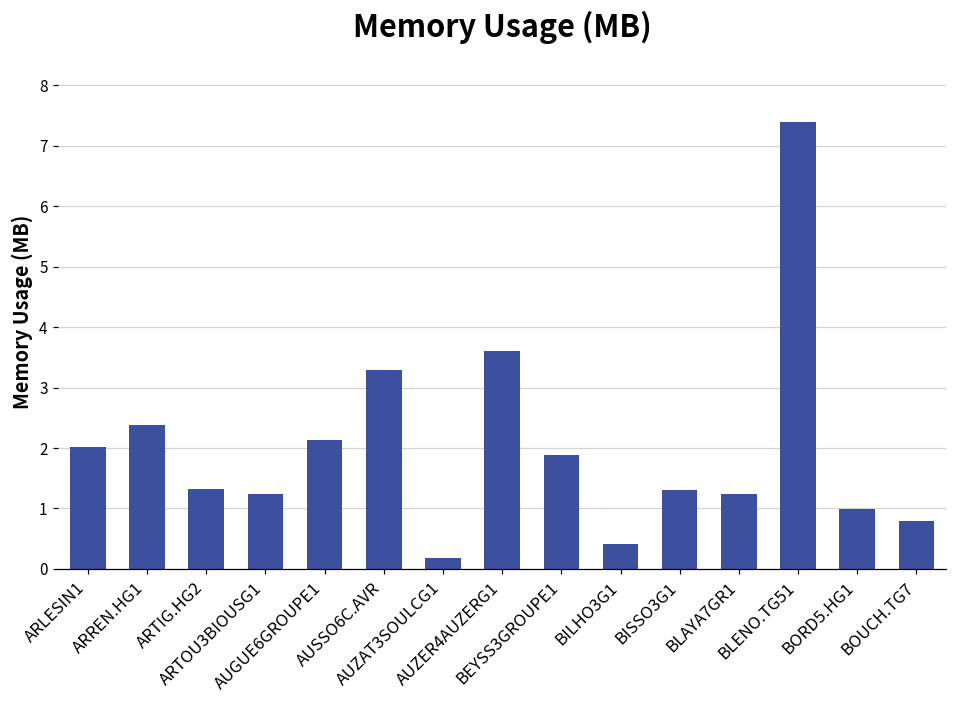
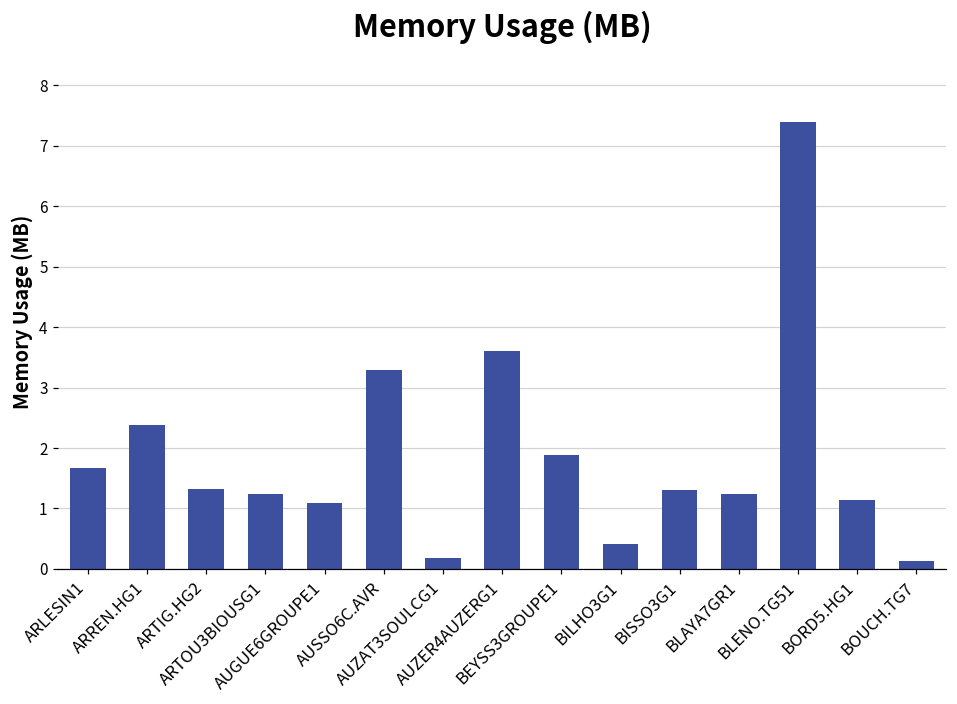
  {
-   "ARLESIN1": 2.0,
+   "ARLESIN1": 1.7,
    "ARREN.HG1": 2.4,
    "ARTIG.HG2": 1.3,
    "ARTOU3BIOUSG1": 1.2,
-   "AUGUE6GROUPE1": 2.1,
+   "AUGUE6GROUPE1": 1.1,
    "AUSSO6C.AVR": 3.3,
    "AUZAT3SOULCG1": 0.2,
    "AUZER4AUZERG1": 3.6,
    "BEYSS3GROUPE1": 1.9,
    "BILHO3G1": 0.4,
    "BISSO3G1": 1.3,
    "BLAYA7GR1": 1.2,
    "BLENO.TG51": 7.4,
-   "BORD5.HG1": 1.0,
-   "BOUCH.TG7": 0.8
+   "BORD5.HG1": 1.1,
+   "BOUCH.TG7": 0.1
  }
